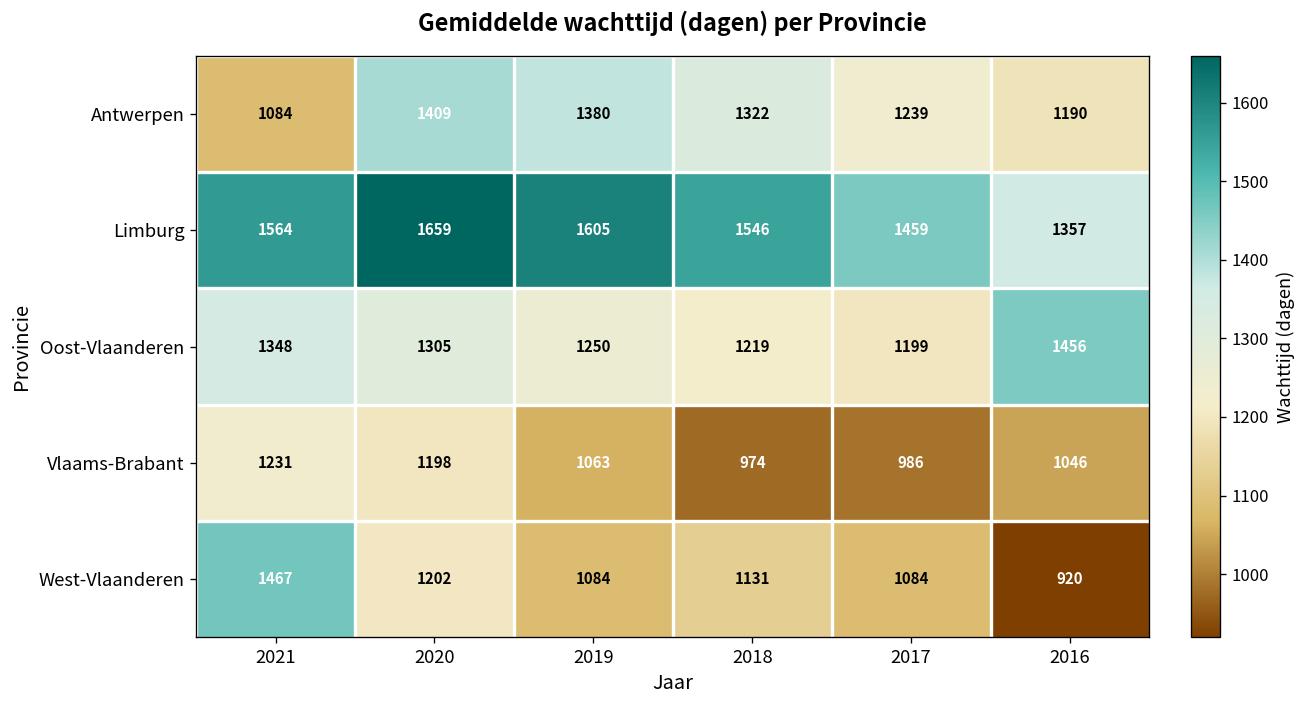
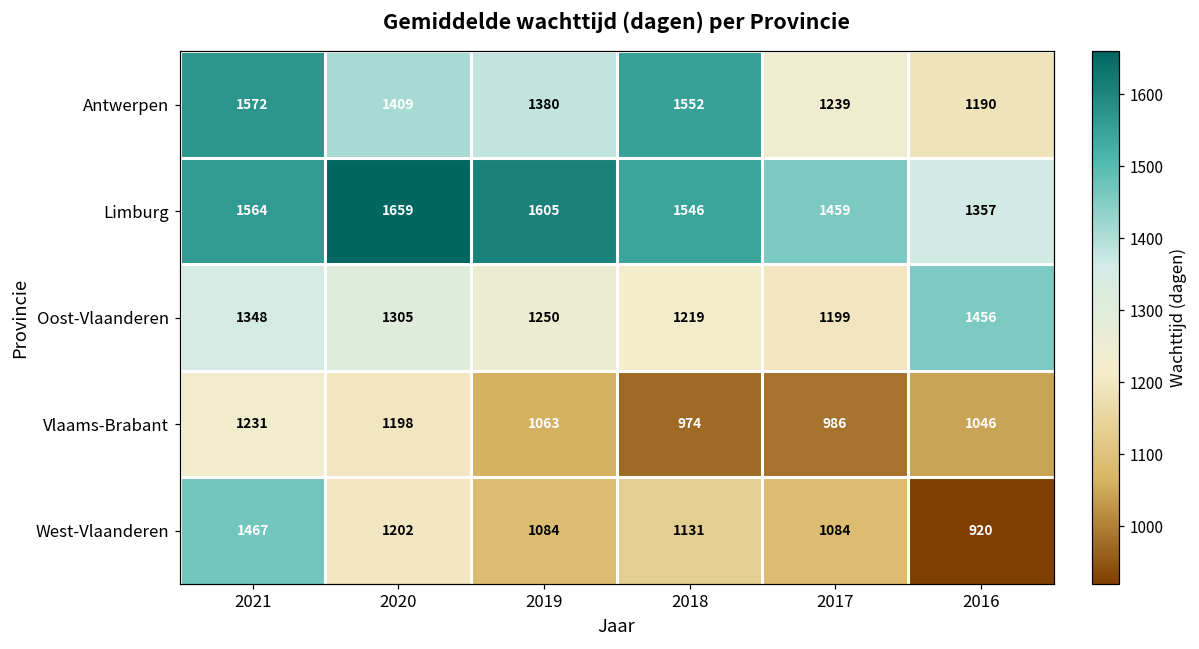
  {
    "Antwerpen": {
-     "2021": 1084,
+     "2021": 1572,
      "2020": 1409,
      "2019": 1380,
-     "2018": 1322,
+     "2018": 1552,
      "2017": 1239,
      "2016": 1190
    },
    "Limburg": {
      "2021": 1564,
      "2020": 1659,
      "2019": 1605,
      "2018": 1546,
      "2017": 1459,
      "2016": 1357
    },
    "Oost-Vlaanderen": {
      "2021": 1348,
      "2020": 1305,
      "2019": 1250,
      "2018": 1219,
      "2017": 1199,
      "2016": 1456
    },
    "Vlaams-Brabant": {
      "2021": 1231,
      "2020": 1198,
      "2019": 1063,
      "2018": 974,
      "2017": 986,
      "2016": 1046
    },
    "West-Vlaanderen": {
      "2021": 1467,
      "2020": 1202,
      "2019": 1084,
      "2018": 1131,
      "2017": 1084,
      "2016": 920
    }
  }
